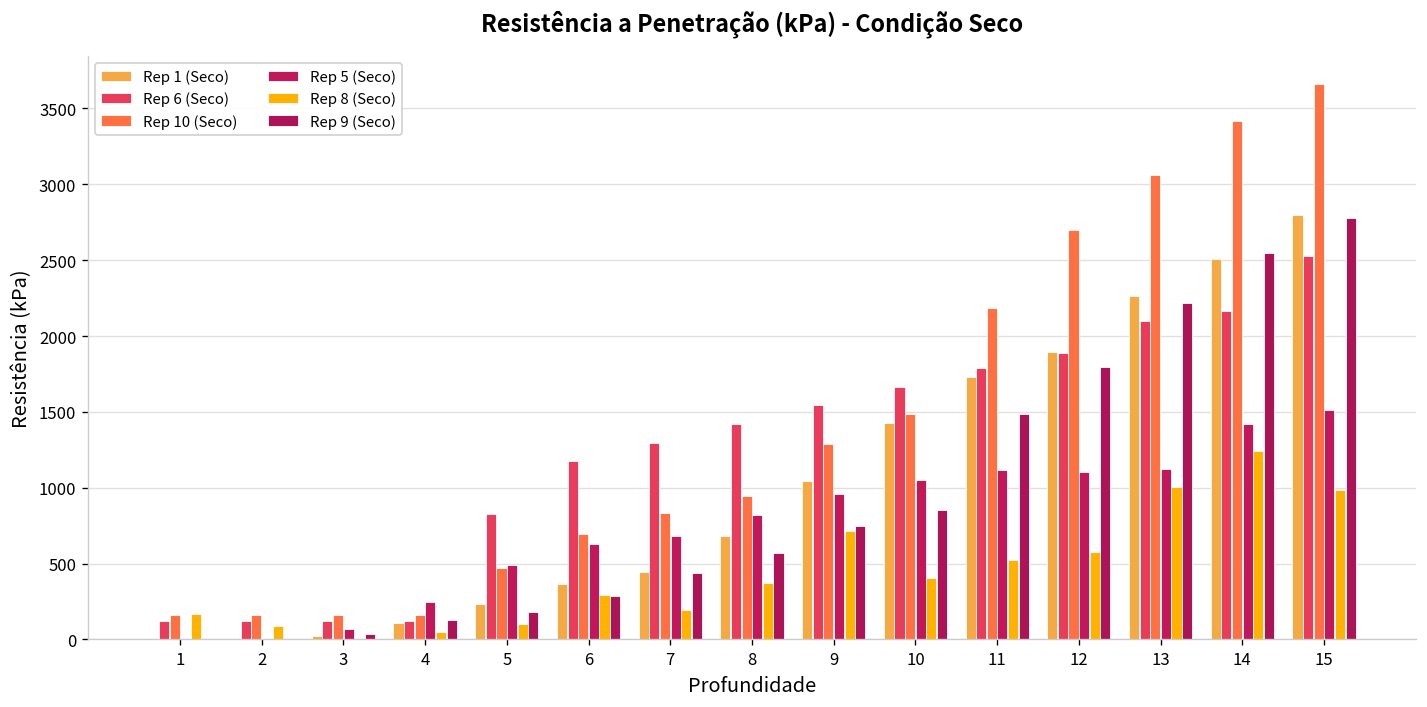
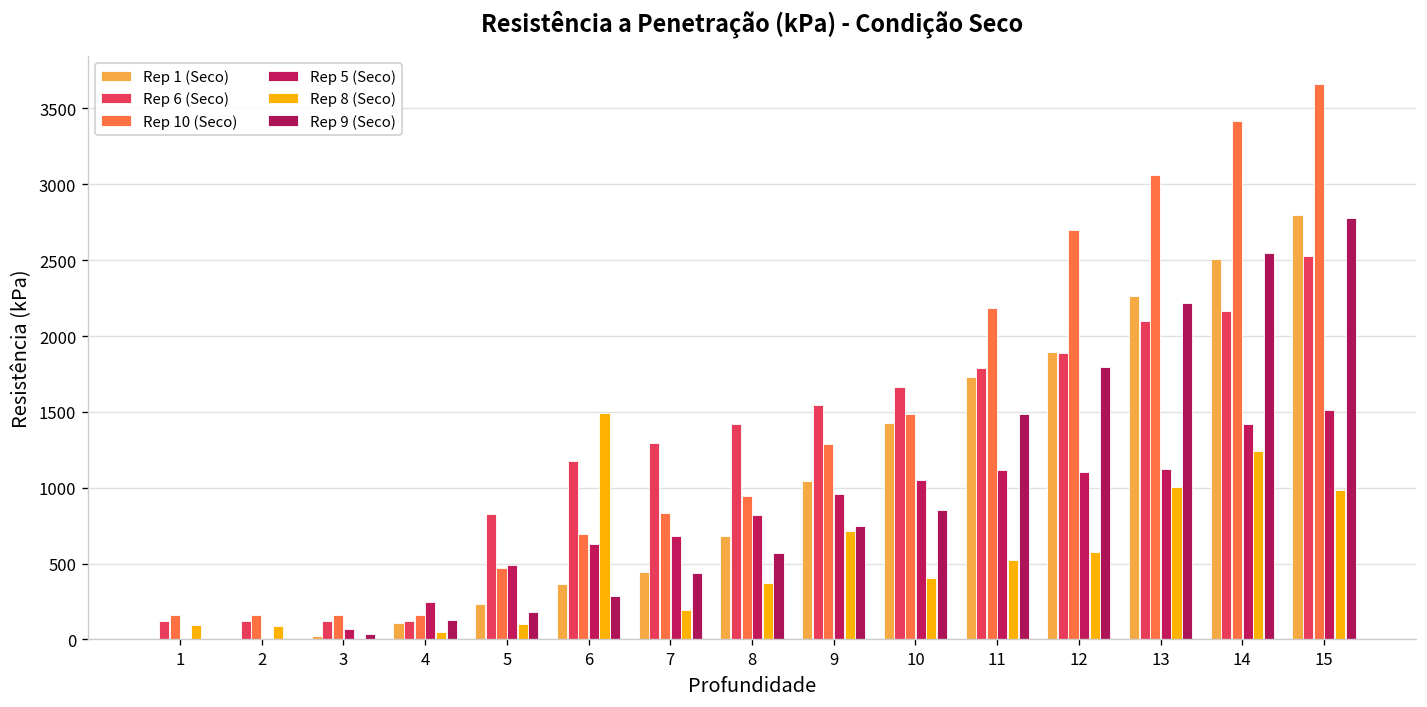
  {
    "Rep 8 (Seco)": {
-     "1": 170,
+     "1": 90,
      "2": 90,
      "3": 0,
      "4": 50,
      "5": 100,
-     "6": 300,
+     "6": 1500,
      "7": 190,
      "8": 370,
      "9": 720,
      "10": 410,
      "11": 520,
      "12": 580,
      "13": 1000,
      "14": 1240,
      "15": 990
    }
  }
